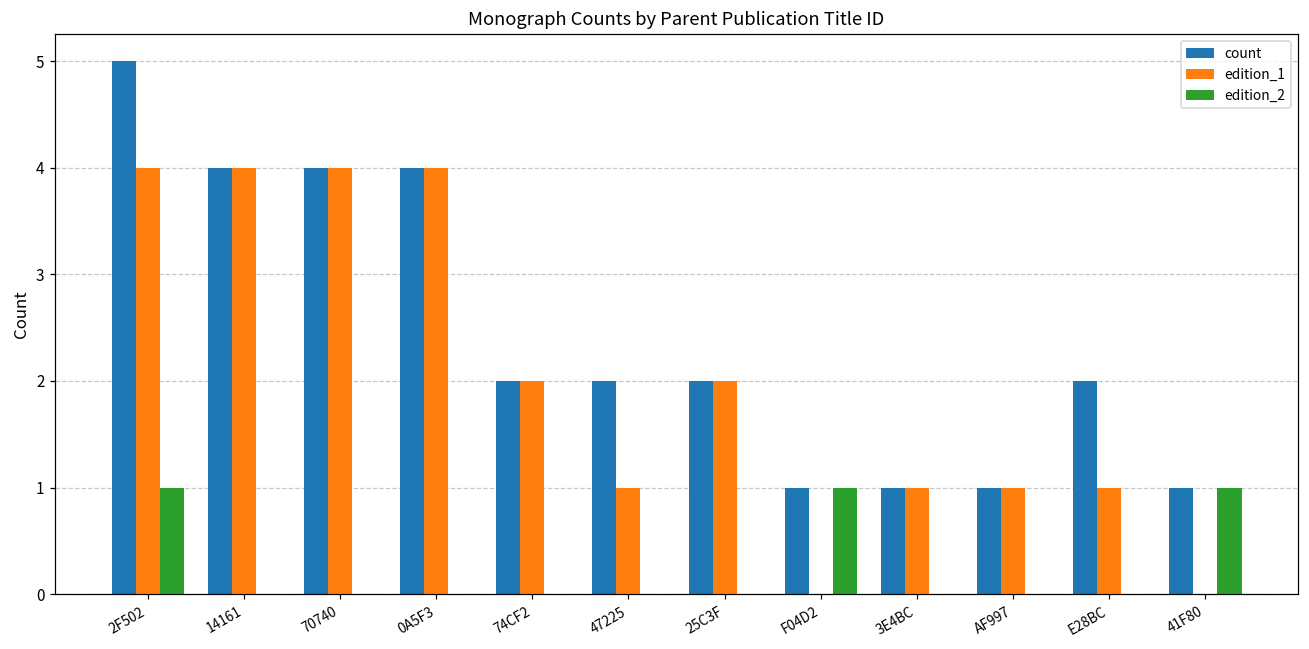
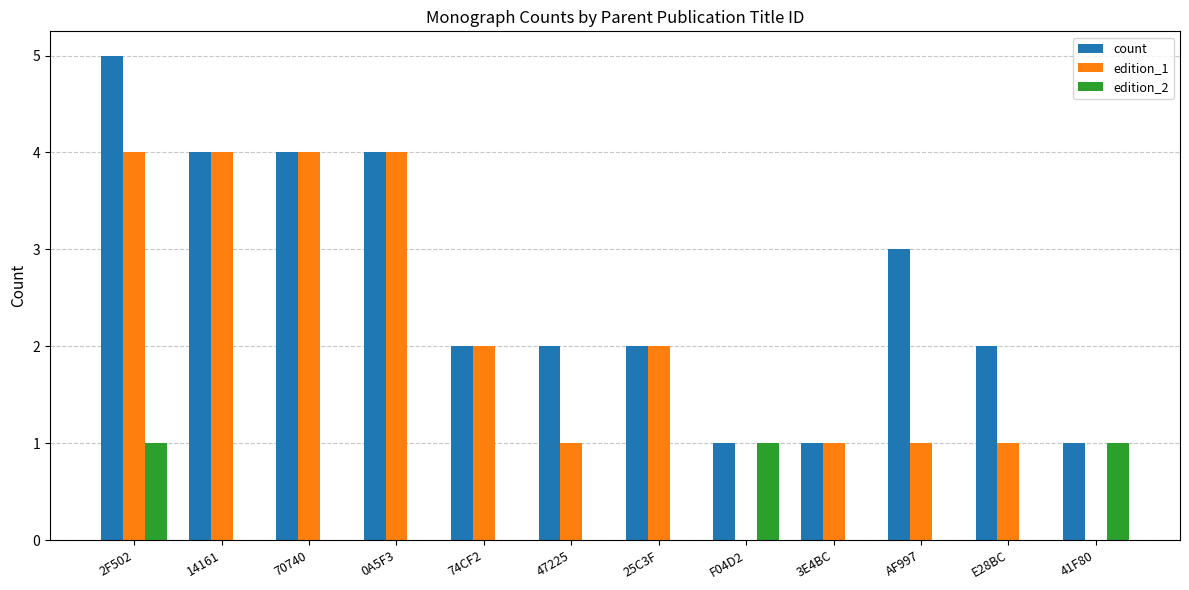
  {
    "count": {
      "2F502": 5,
      "14161": 4,
      "70740": 4,
      "0A5F3": 4,
      "74CF2": 2,
      "47225": 2,
      "25C3F": 2,
      "F04D2": 1,
      "3E4BC": 1,
-     "AF997": 1,
+     "AF997": 3,
      "E28BC": 2,
      "41F80": 1
    },
    "edition_1": {
      "2F502": 4,
      "14161": 4,
      "70740": 4,
      "0A5F3": 4,
      "74CF2": 2,
      "47225": 1,
      "25C3F": 2,
      "F04D2": 0,
      "3E4BC": 1,
      "AF997": 1,
      "E28BC": 1,
      "41F80": 0
    },
    "edition_2": {
      "2F502": 1,
      "14161": 0,
      "70740": 0,
      "0A5F3": 0,
      "74CF2": 0,
      "47225": 0,
      "25C3F": 0,
      "F04D2": 1,
      "3E4BC": 0,
      "AF997": 0,
      "E28BC": 0,
      "41F80": 1
    }
  }
